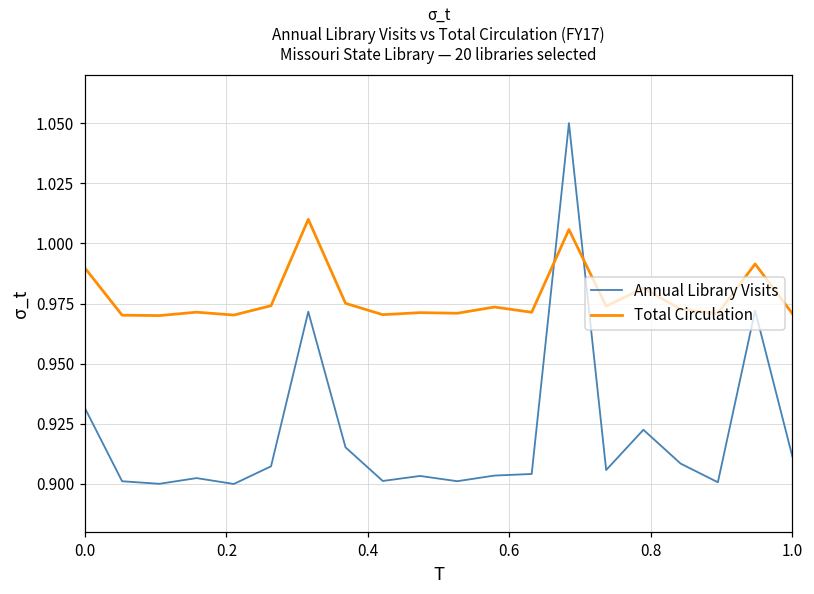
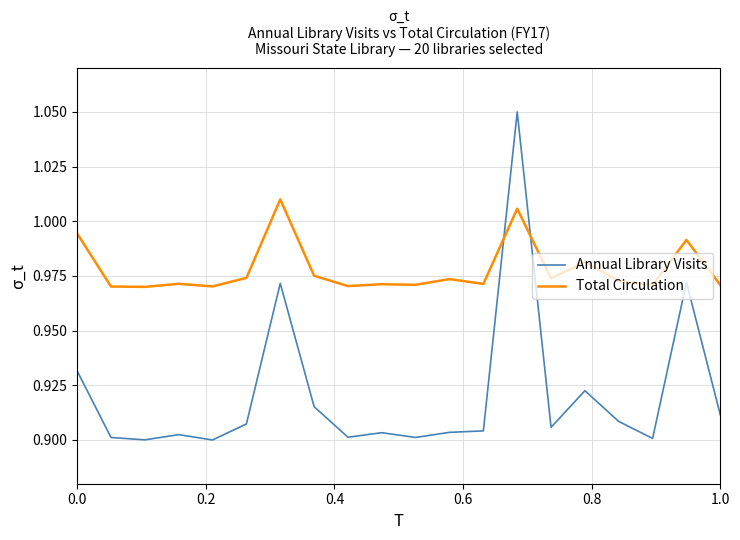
  {
    "Annual Library Visits": {
      "0.0": 0.932,
      "1.0": 0.911
    },
    "Total Circulation": {
-     "0.0": 0.990,
+     "0.0": 0.994,
      "1.0": 0.971
    }
  }
